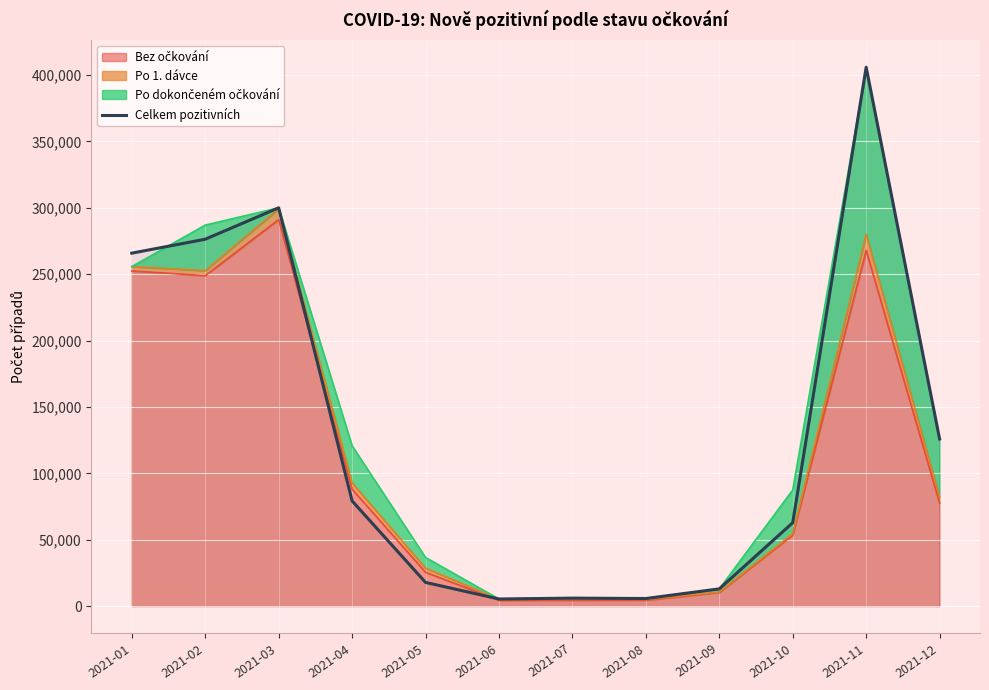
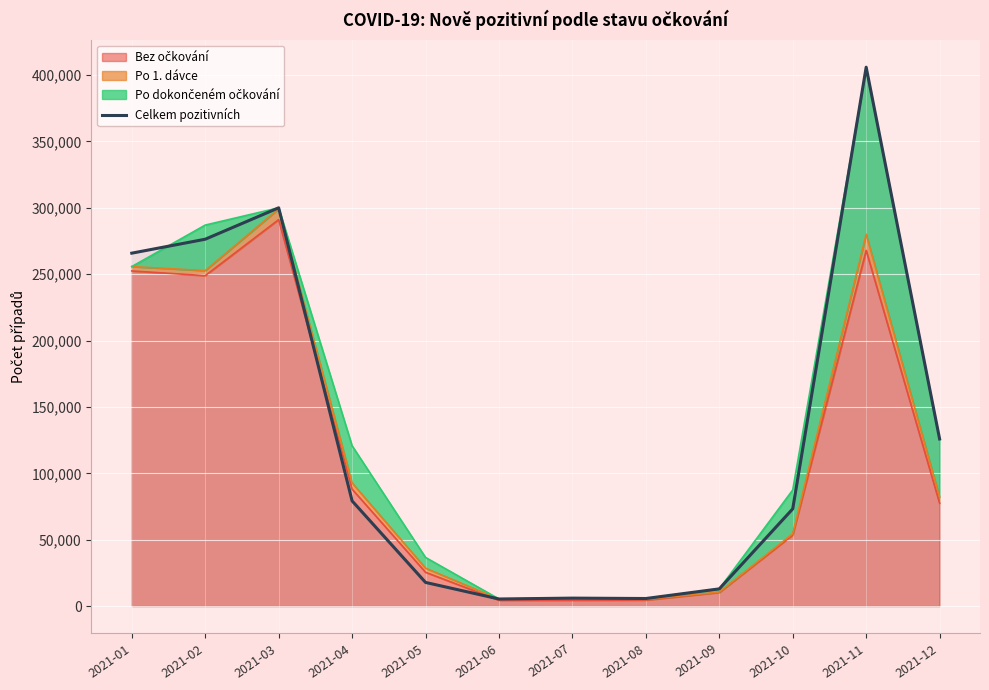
  {
    "Po dokončeném očkování": {
      "2021-02": "287,000",
      "2021-04": "121,000",
      "2021-05": "37,000",
      "2021-10": "87,000"
    },
    "Celkem pozitivních": {
      "2021-01": "266,000",
      "2021-02": "276,000",
      "2021-04": "79,000",
      "2021-05": "18,000",
-     "2021-10": "63,000"
+     "2021-10": "73,000"
    }
  }
